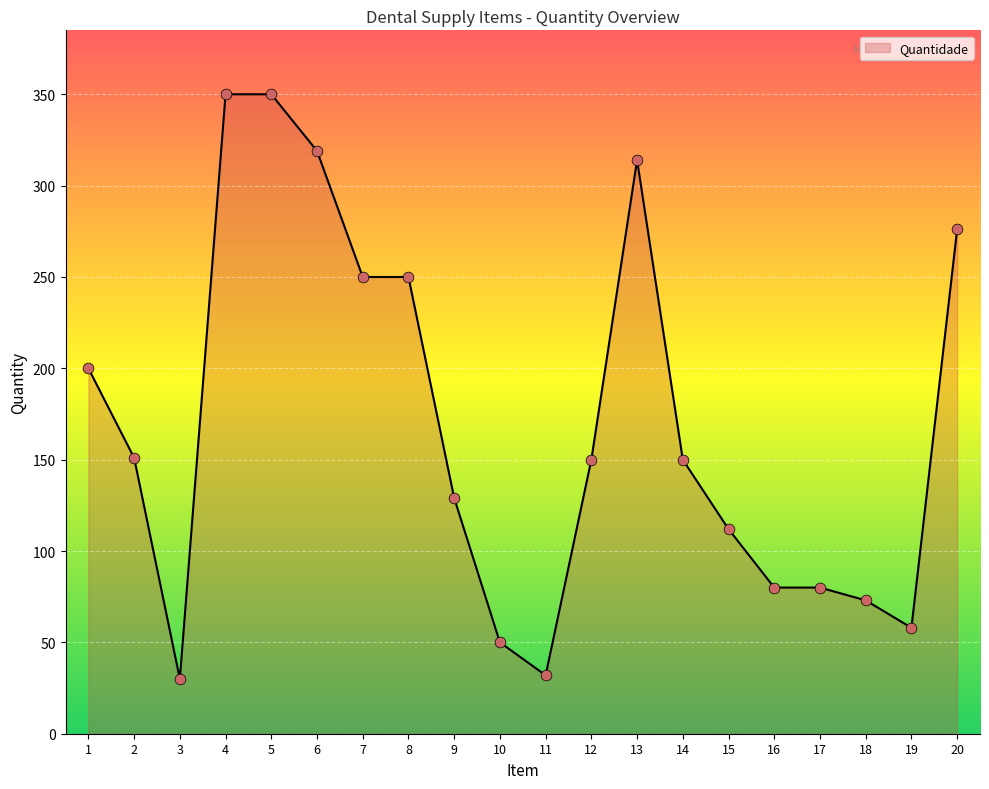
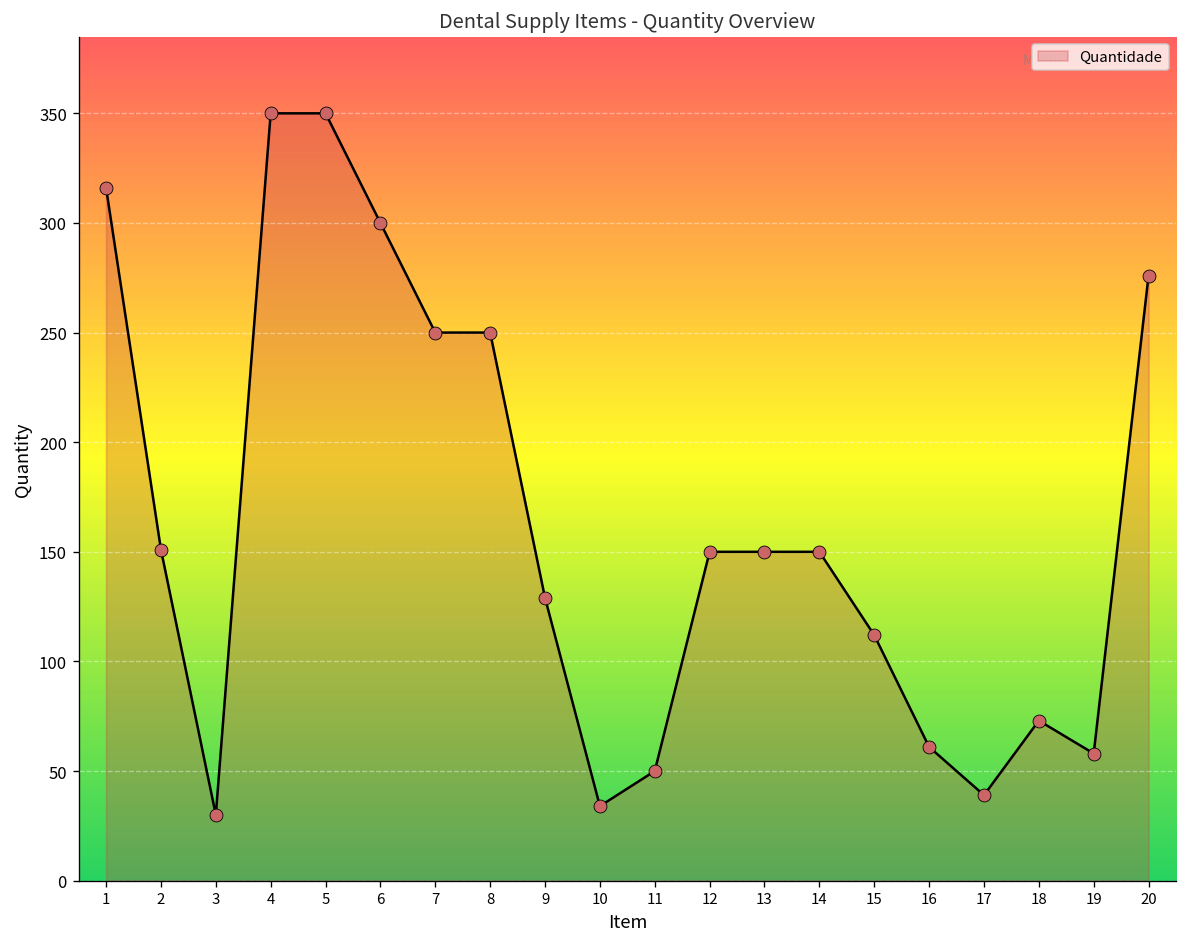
  {
-   "1": 200,
+   "1": 316,
    "2": 151,
    "3": 30,
    "4": 350,
    "5": 350,
-   "6": 319,
+   "6": 300,
    "7": 250,
    "8": 250,
    "9": 129,
-   "10": 50,
-   "11": 32,
+   "10": 34,
+   "11": 50,
    "12": 150,
-   "13": 314,
+   "13": 150,
    "14": 150,
    "15": 112,
-   "16": 80,
-   "17": 80,
+   "16": 61,
+   "17": 39,
    "18": 73,
    "19": 58,
    "20": 276
  }
